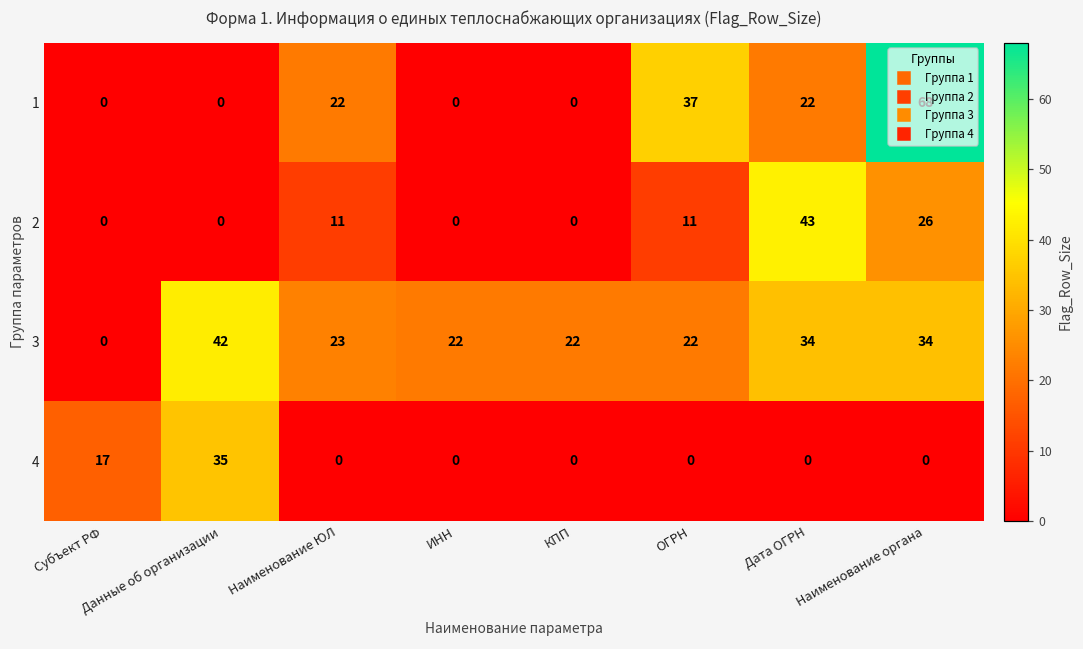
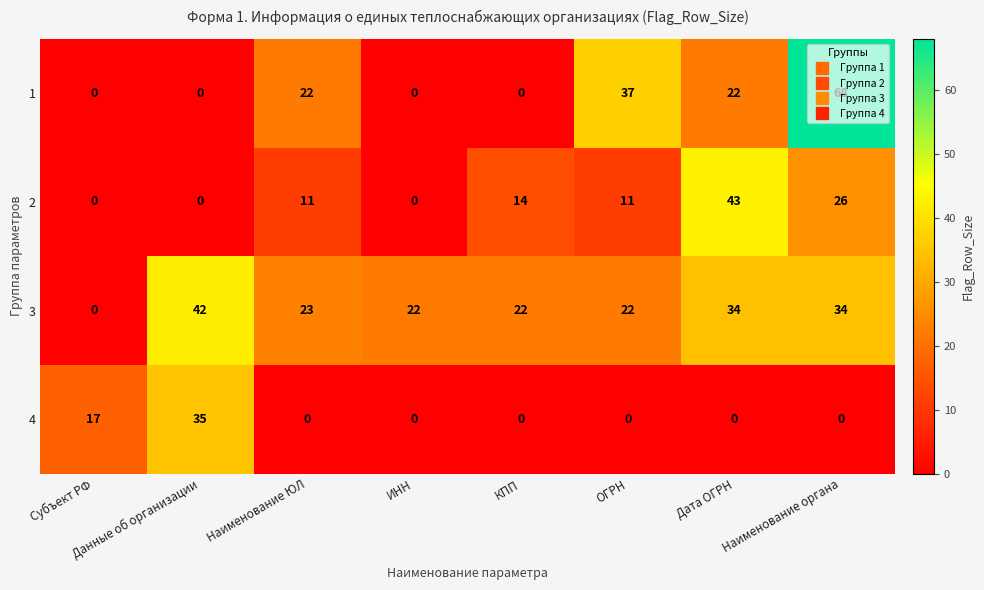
  {
    "1": {
      "Субъект РФ": 0,
      "Данные об организации": 0,
      "Наименование ЮЛ": 22,
      "ИНН": 0,
      "КПП": 0,
      "ОГРН": 37,
      "Дата ОГРН": 22
    },
    "2": {
      "Субъект РФ": 0,
      "Данные об организации": 0,
      "Наименование ЮЛ": 11,
      "ИНН": 0,
-     "КПП": 0,
+     "КПП": 14,
      "ОГРН": 11,
      "Дата ОГРН": 43,
      "Наименование органа": 26
    },
    "3": {
      "Субъект РФ": 0,
      "Данные об организации": 42,
      "Наименование ЮЛ": 23,
      "ИНН": 22,
      "КПП": 22,
      "ОГРН": 22,
      "Дата ОГРН": 34,
      "Наименование органа": 34
    },
    "4": {
      "Субъект РФ": 17,
      "Данные об организации": 35,
      "Наименование ЮЛ": 0,
      "ИНН": 0,
      "КПП": 0,
      "ОГРН": 0,
      "Дата ОГРН": 0,
      "Наименование органа": 0
    }
  }
